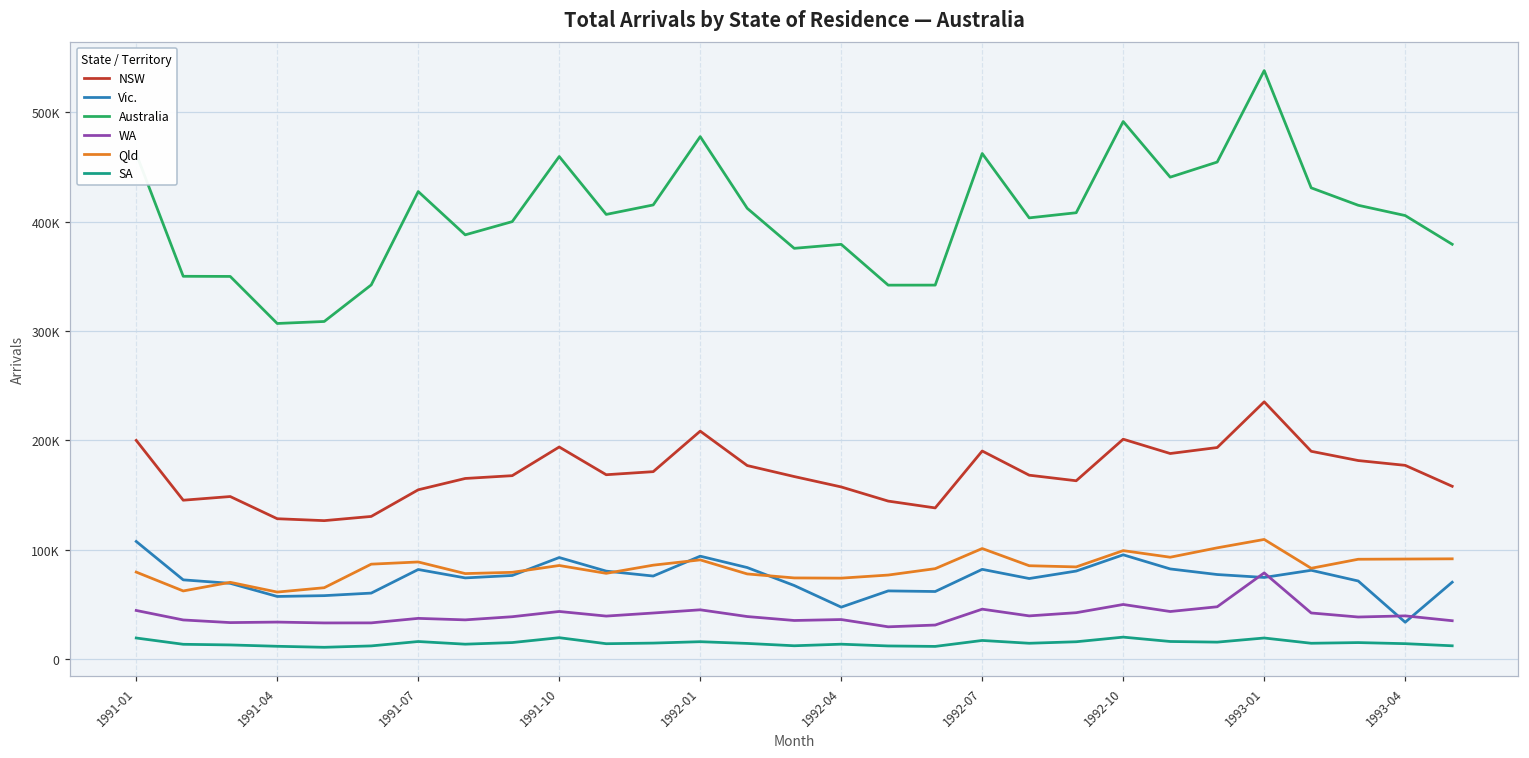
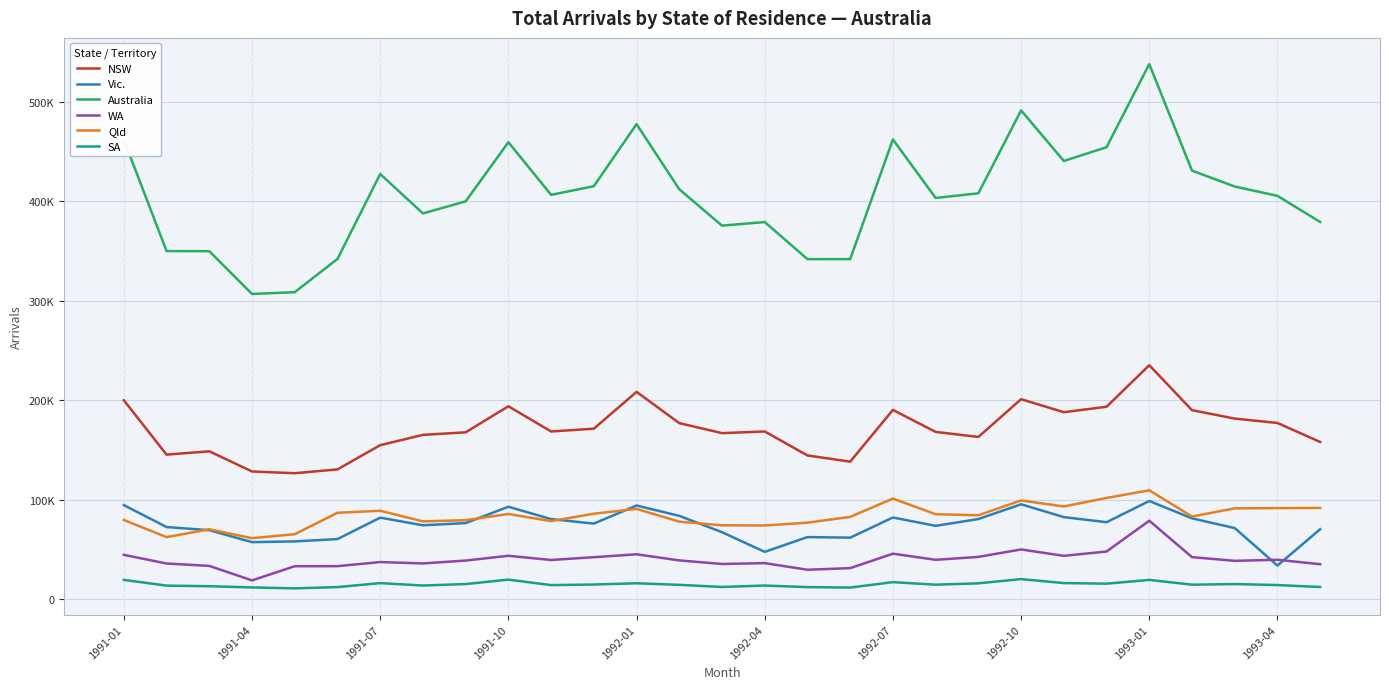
  {
    "NSW": {
      "1991-01": 200000,
      "1991-04": 130000,
      "1991-07": 150000,
      "1991-10": 190000,
      "1992-01": 210000,
-     "1992-04": 160000,
+     "1992-04": 170000,
      "1992-07": 190000,
      "1992-10": 200000,
      "1993-01": 240000,
      "1993-04": 180000
    },
    "Vic.": {
-     "1991-01": 110000,
+     "1991-01": 90000,
      "1991-04": 60000,
      "1991-07": 80000,
      "1991-10": 90000,
      "1992-01": 90000,
      "1992-04": 50000,
      "1992-07": 80000,
      "1992-10": 100000,
-     "1993-01": 70000,
+     "1993-01": 100000,
      "1993-04": 30000
    },
    "WA": {
      "1991-01": 40000,
-     "1991-04": 30000,
+     "1991-04": 20000,
      "1991-07": 40000,
      "1991-10": 40000,
      "1992-01": 50000,
      "1992-04": 40000,
      "1992-07": 50000,
      "1992-10": 50000,
      "1993-01": 80000,
      "1993-04": 40000
    },
    "Qld": {
      "1991-01": 80000,
      "1991-04": 60000,
      "1991-07": 90000,
      "1991-10": 90000,
      "1992-01": 90000,
      "1992-04": 70000,
      "1992-07": 100000,
      "1992-10": 100000,
      "1993-01": 110000,
      "1993-04": 90000
    }
  }
